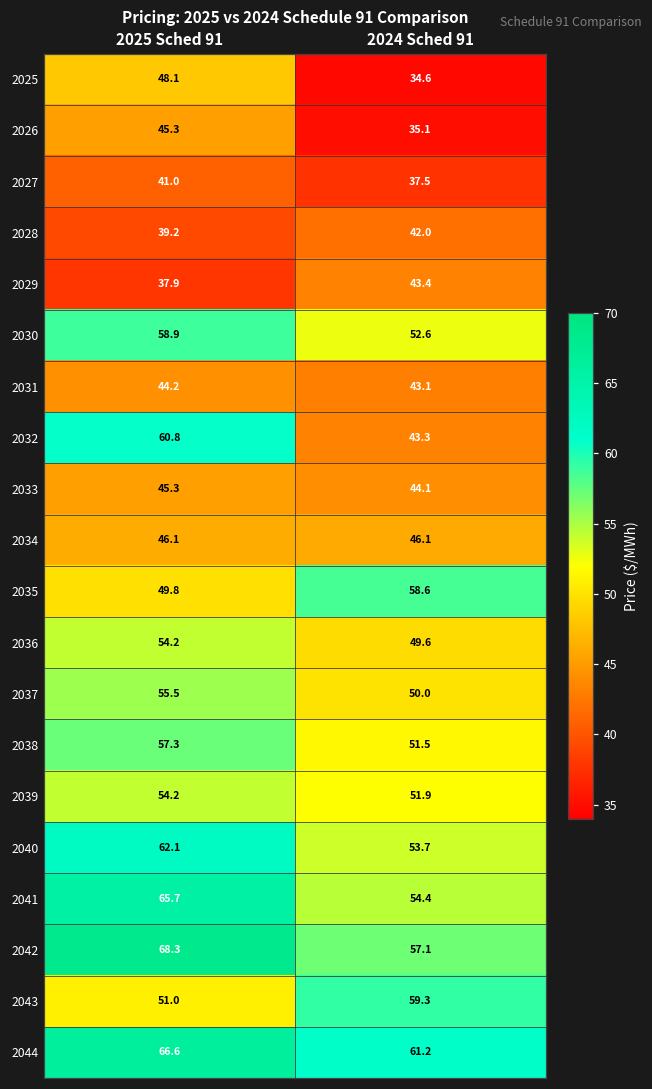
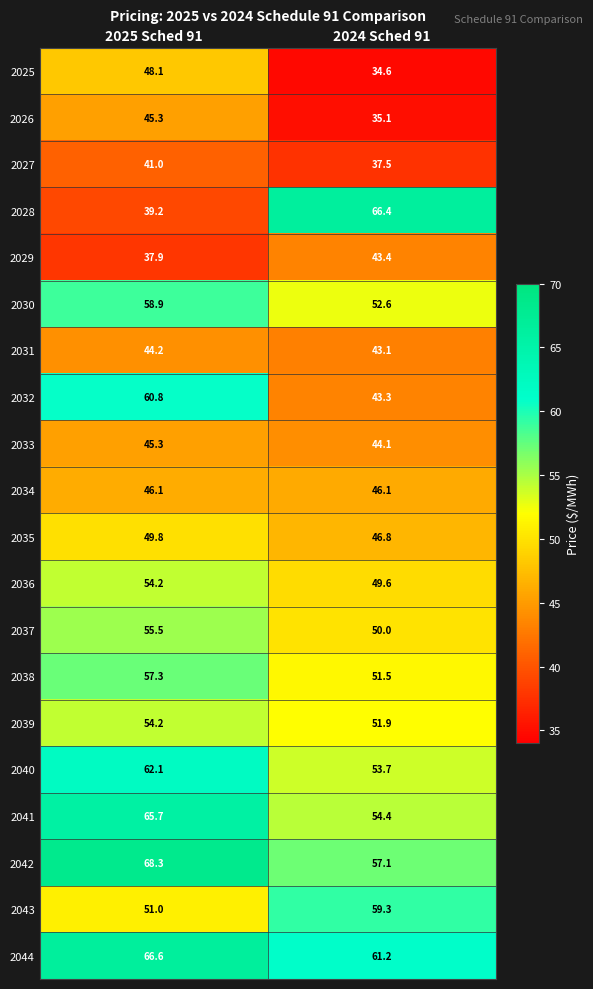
  {
    "2025": {
      "2025 Sched 91": 48.1,
      "2024 Sched 91": 34.6
    },
    "2026": {
      "2025 Sched 91": 45.3,
      "2024 Sched 91": 35.1
    },
    "2027": {
      "2025 Sched 91": 41.0,
      "2024 Sched 91": 37.5
    },
    "2028": {
      "2025 Sched 91": 39.2,
-     "2024 Sched 91": 42.0
+     "2024 Sched 91": 66.4
    },
    "2029": {
      "2025 Sched 91": 37.9,
      "2024 Sched 91": 43.4
    },
    "2030": {
      "2025 Sched 91": 58.9,
      "2024 Sched 91": 52.6
    },
    "2031": {
      "2025 Sched 91": 44.2,
      "2024 Sched 91": 43.1
    },
    "2032": {
      "2025 Sched 91": 60.8,
      "2024 Sched 91": 43.3
    },
    "2033": {
      "2025 Sched 91": 45.3,
      "2024 Sched 91": 44.1
    },
    "2034": {
      "2025 Sched 91": 46.1,
      "2024 Sched 91": 46.1
    },
    "2035": {
      "2025 Sched 91": 49.8,
-     "2024 Sched 91": 58.6
+     "2024 Sched 91": 46.8
    },
    "2036": {
      "2025 Sched 91": 54.2,
      "2024 Sched 91": 49.6
    },
    "2037": {
      "2025 Sched 91": 55.5,
      "2024 Sched 91": 50.0
    },
    "2038": {
      "2025 Sched 91": 57.3,
      "2024 Sched 91": 51.5
    },
    "2039": {
      "2025 Sched 91": 54.2,
      "2024 Sched 91": 51.9
    },
    "2040": {
      "2025 Sched 91": 62.1,
      "2024 Sched 91": 53.7
    },
    "2041": {
      "2025 Sched 91": 65.7,
      "2024 Sched 91": 54.4
    },
    "2042": {
      "2025 Sched 91": 68.3,
      "2024 Sched 91": 57.1
    },
    "2043": {
      "2025 Sched 91": 51.0,
      "2024 Sched 91": 59.3
    },
    "2044": {
      "2025 Sched 91": 66.6,
      "2024 Sched 91": 61.2
    }
  }
